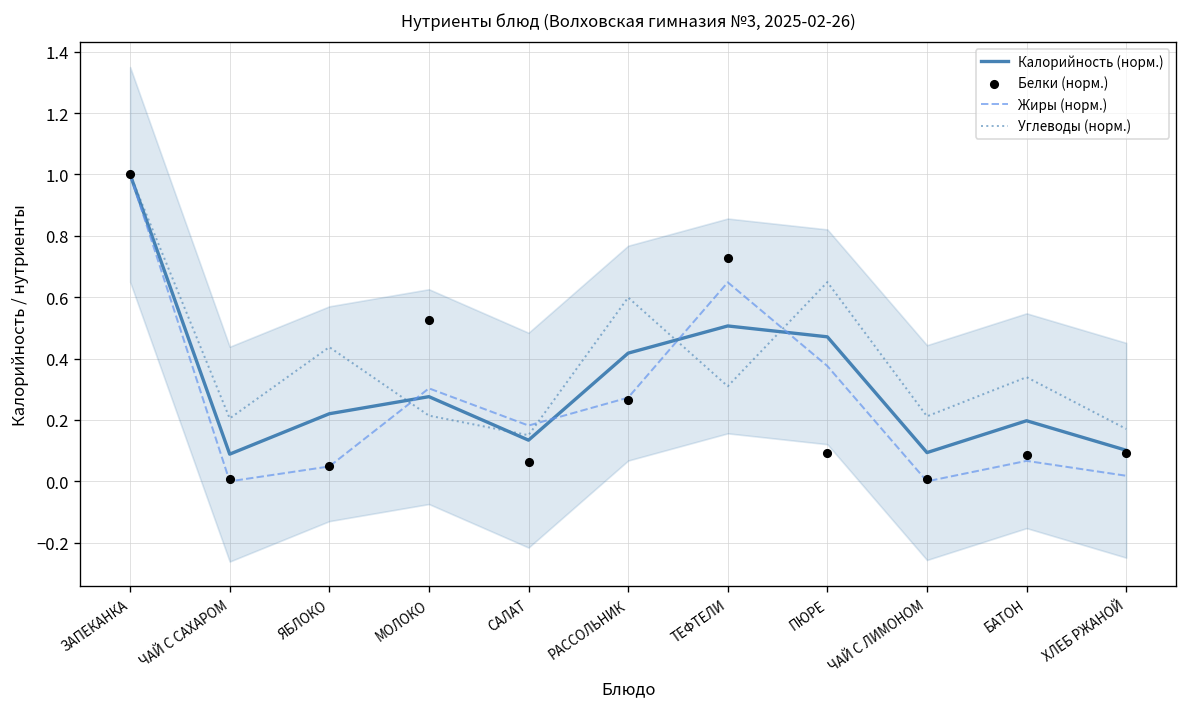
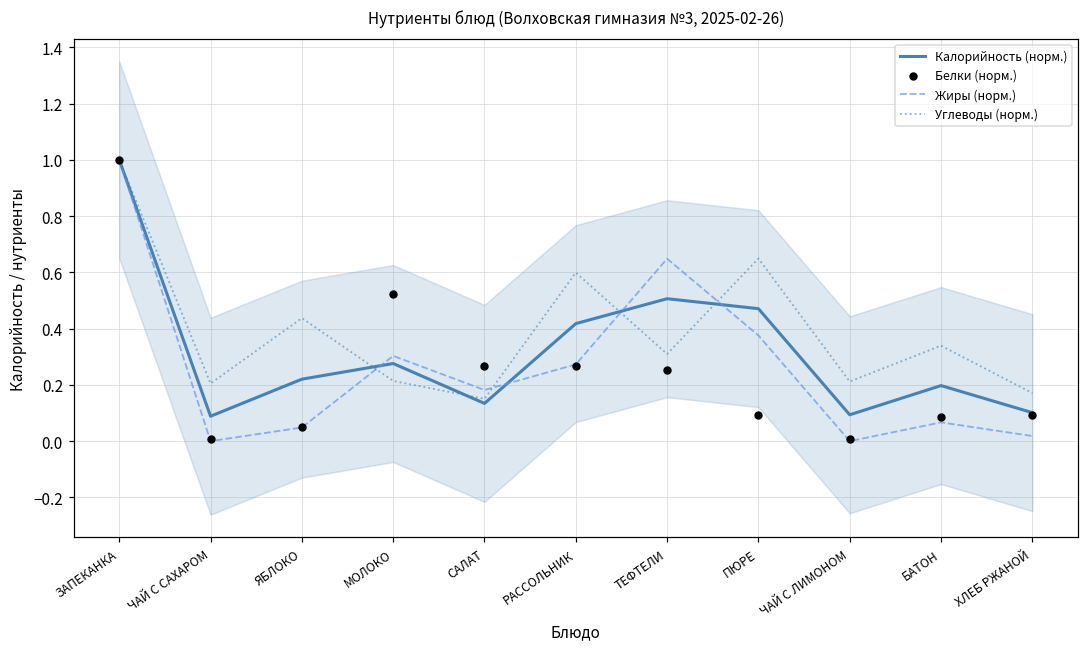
  {
    "Белки (норм.)": {
-     "САЛАТ": 0.06,
-     "ТЕФТЕЛИ": 0.73
+     "САЛАТ": 0.27,
+     "ТЕФТЕЛИ": 0.25
    }
  }
